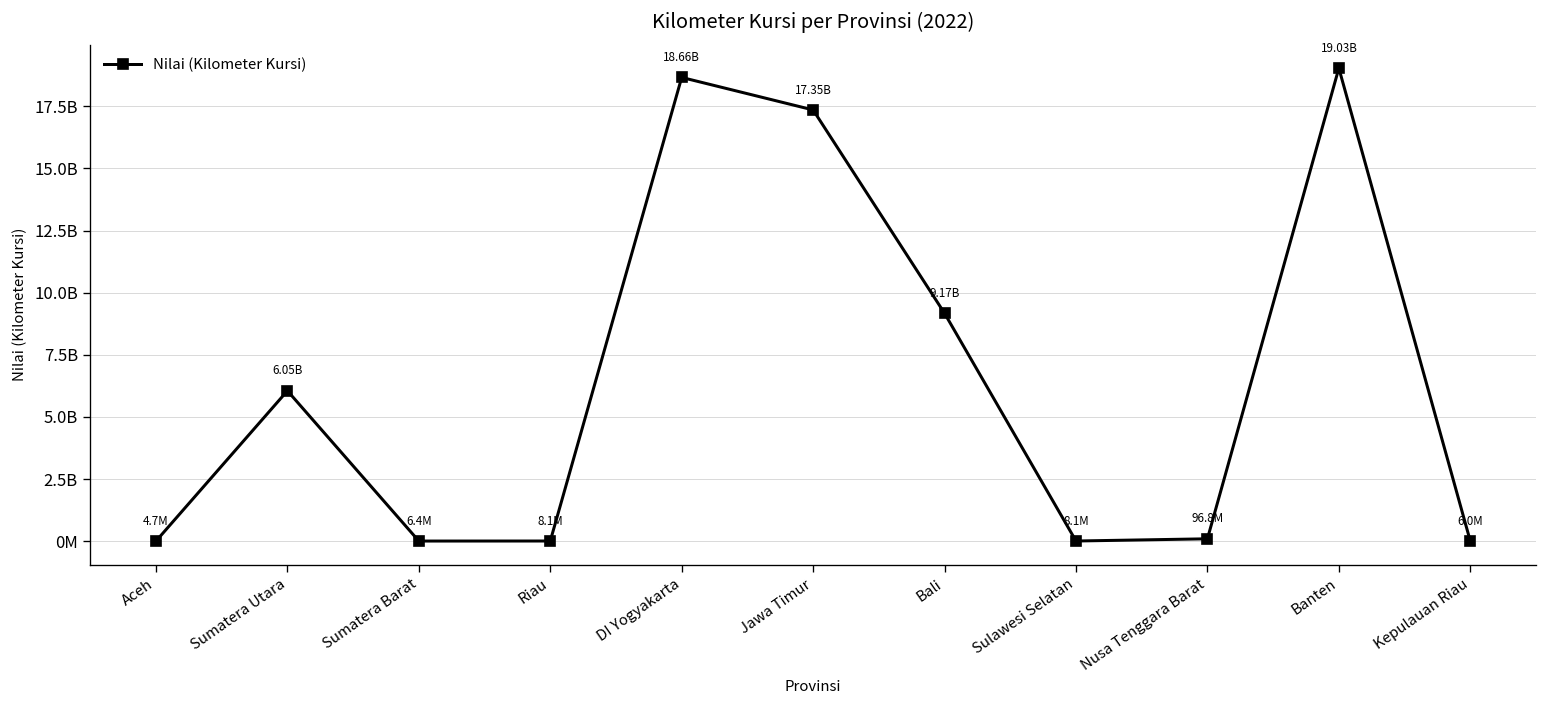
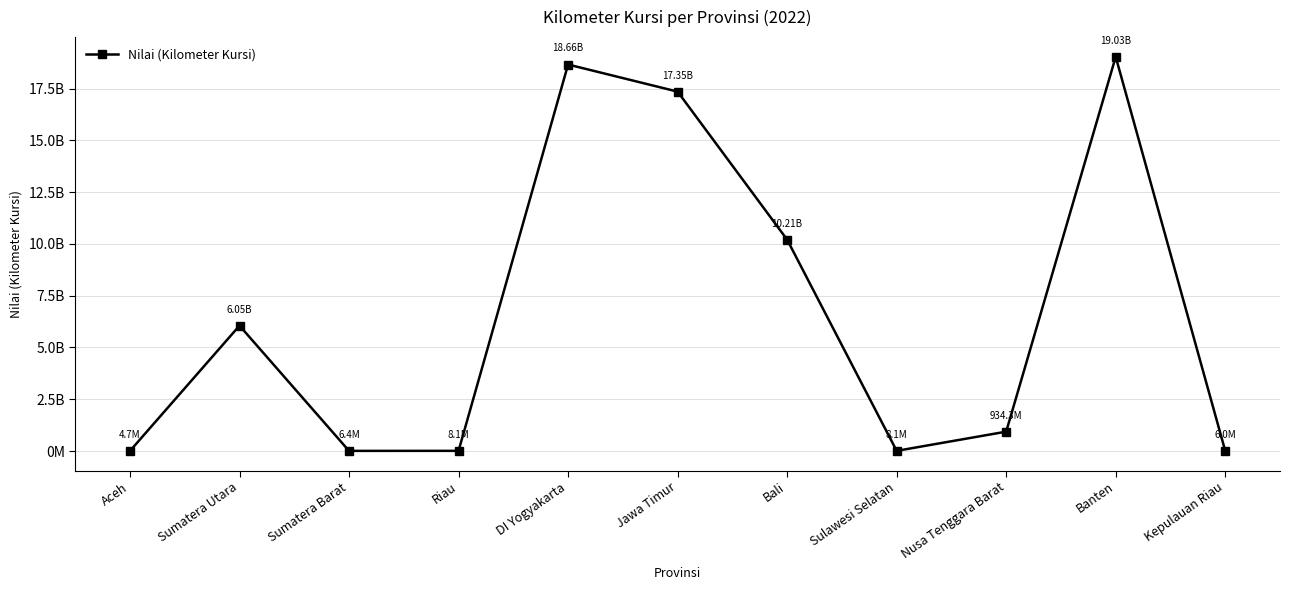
  {
    "Aceh": "4.7M",
    "Sumatera Utara": "6.05B",
    "Sumatera Barat": "6.4M",
    "Riau": "8.1M",
    "DI Yogyakarta": "18.66B",
    "Jawa Timur": "17.35B",
-   "Bali": "9.17B",
+   "Bali": "10.21B",
    "Sulawesi Selatan": "8.1M",
-   "Nusa Tenggara Barat": "96.8M",
+   "Nusa Tenggara Barat": "934.3M",
    "Banten": "19.03B",
    "Kepulauan Riau": "6.0M"
  }
